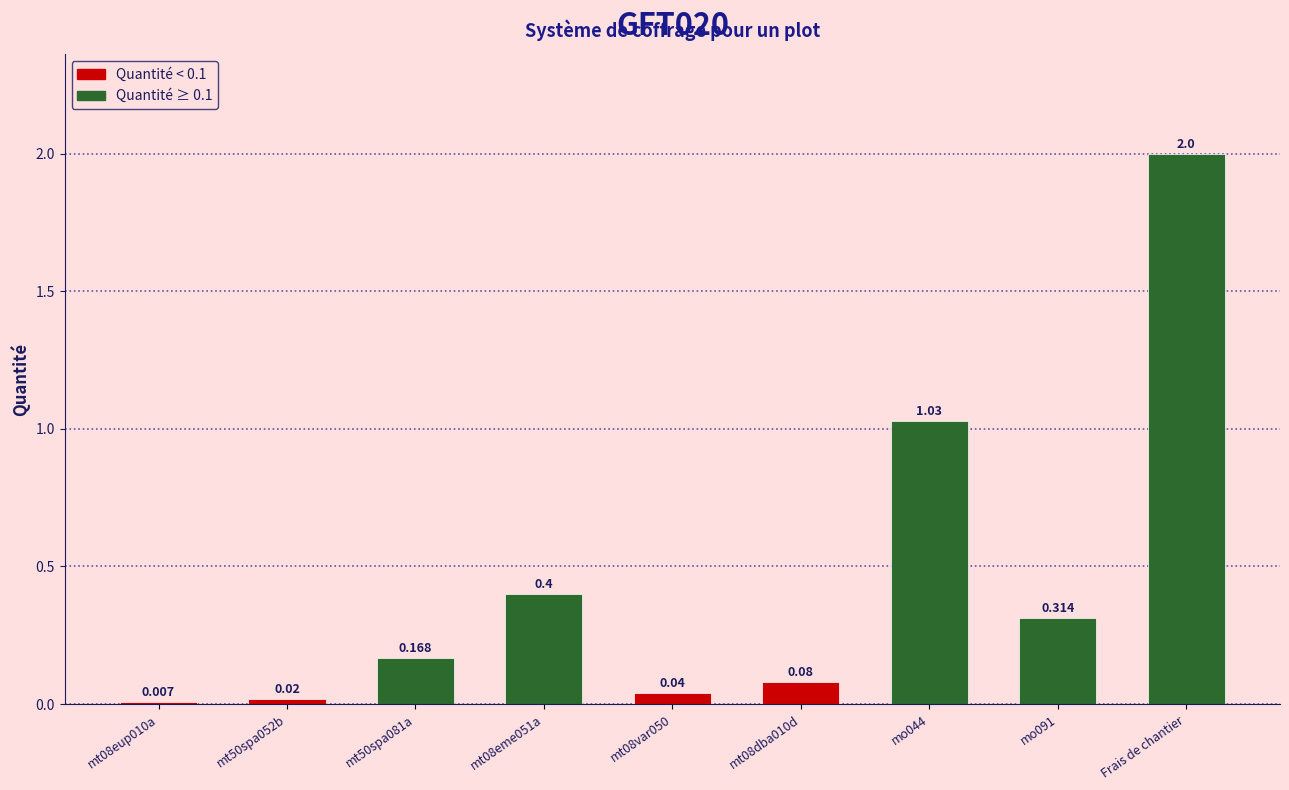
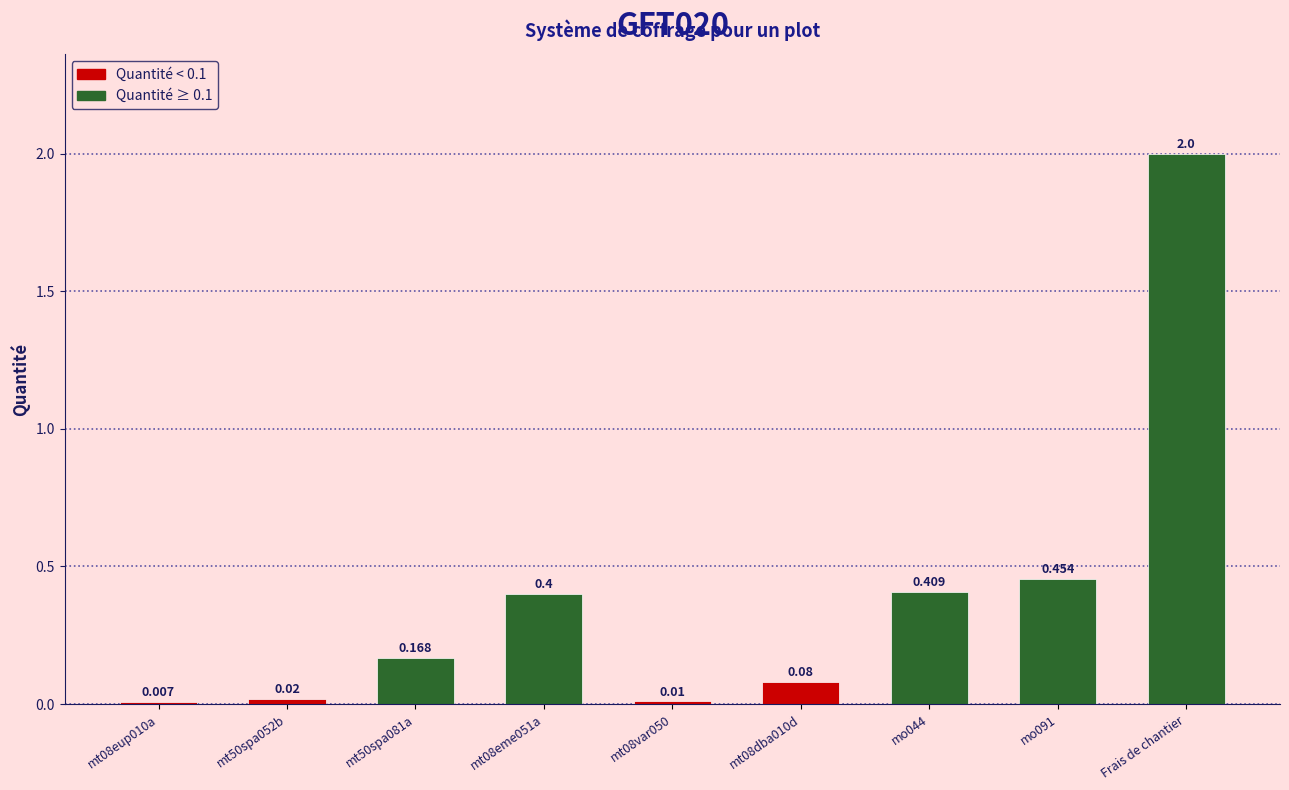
  {
    "mt08eup010a": 0.007,
    "mt50spa052b": 0.02,
    "mt50spa081a": 0.168,
    "mt08eme051a": 0.4,
-   "mt08var050": 0.04,
+   "mt08var050": 0.01,
    "mt08dba010d": 0.08,
-   "mo044": 1.03,
-   "mo091": 0.314,
+   "mo044": 0.409,
+   "mo091": 0.454,
    "Frais de chantier": 2.0
  }
